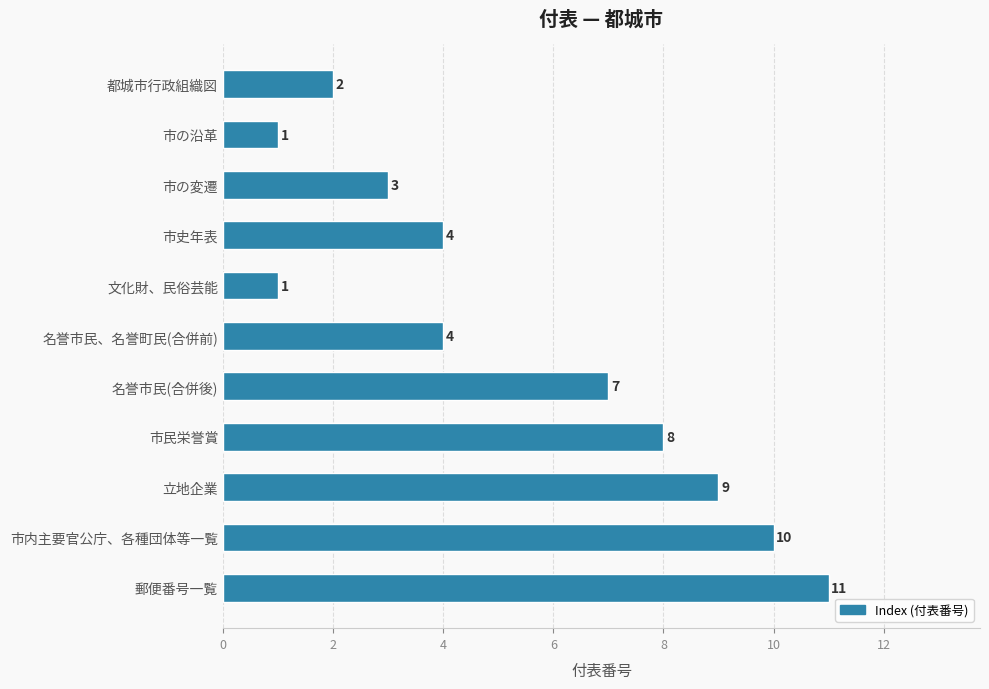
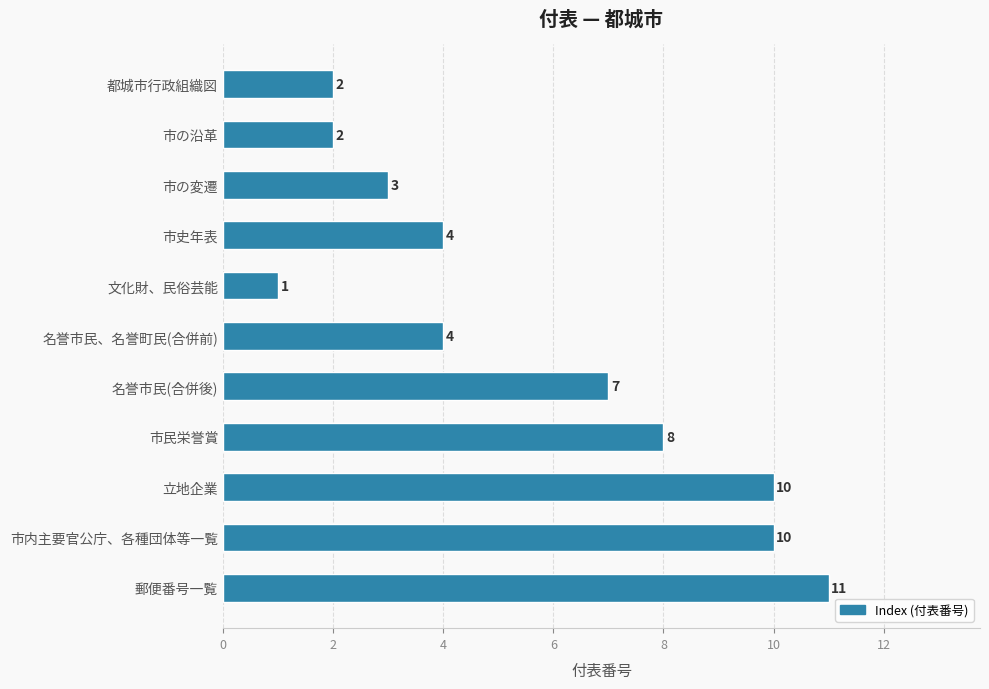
  {
    "都城市行政組織図": 2,
-   "市の沿革": 1,
+   "市の沿革": 2,
    "市の変遷": 3,
    "市史年表": 4,
    "文化財、民俗芸能": 1,
    "名誉市民、名誉町民(合併前)": 4,
    "名誉市民(合併後)": 7,
    "市民栄誉賞": 8,
-   "立地企業": 9,
+   "立地企業": 10,
    "市内主要官公庁、各種団体等一覧": 10,
    "郵便番号一覧": 11
  }
